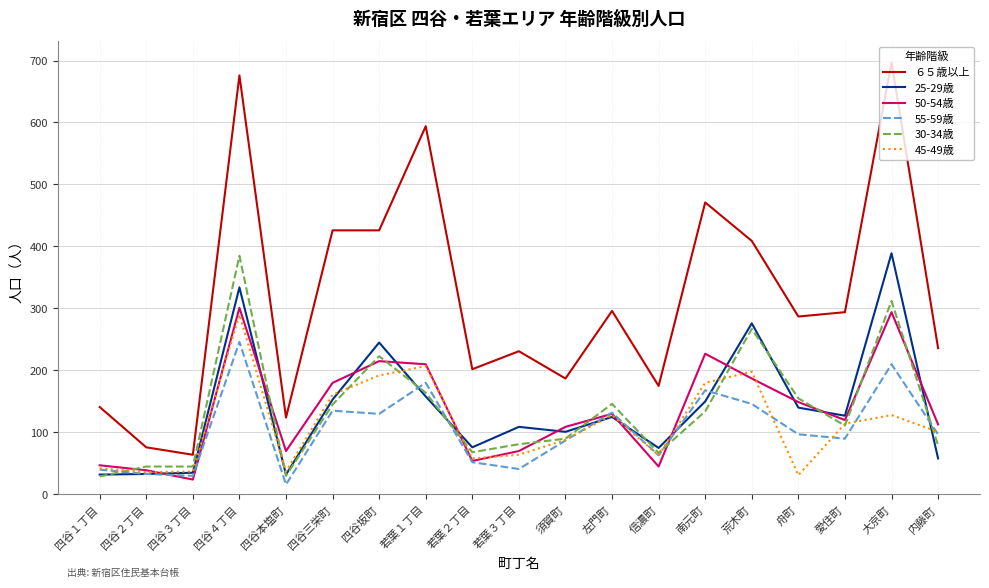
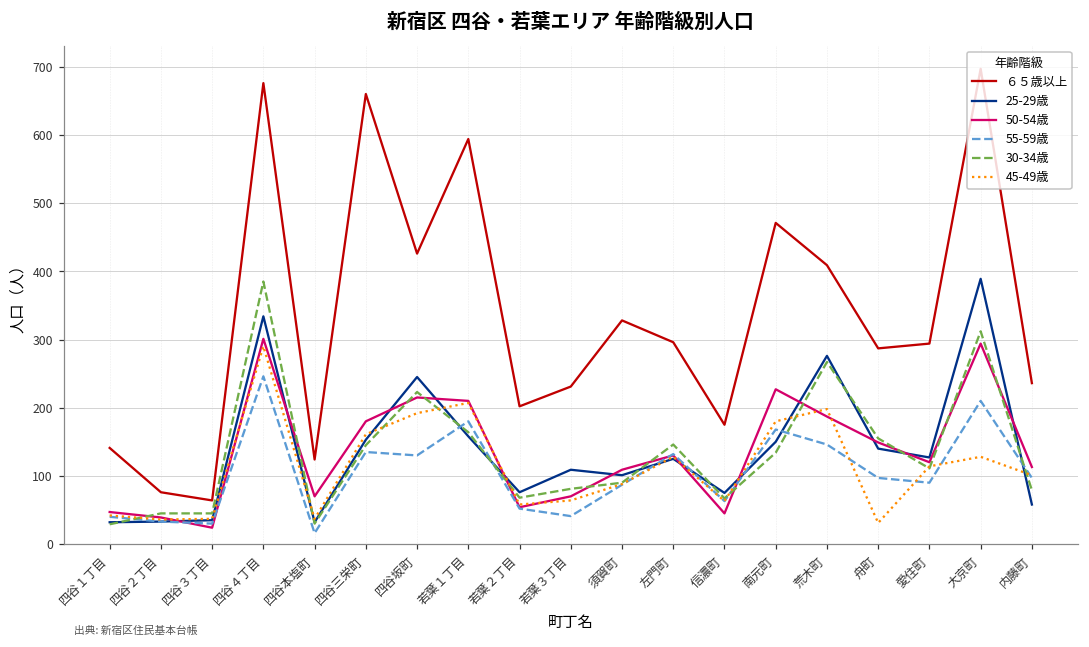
  {
    "６５歳以上": {
      "四谷１丁目": 140,
      "四谷２丁目": 80,
      "四谷３丁目": 60,
      "四谷４丁目": 680,
      "四谷本塩町": 120,
-     "四谷三栄町": 430,
+     "四谷三栄町": 660,
      "四谷坂町": 430,
      "若葉１丁目": 590,
      "若葉２丁目": 200,
      "若葉３丁目": 230,
-     "須賀町": 190,
+     "須賀町": 330,
      "左門町": 300,
      "信濃町": 180,
      "南元町": 470,
      "荒木町": 410,
      "舟町": 290,
      "愛住町": 290,
      "内藤町": 240
    },
    "25-29歳": {
      "四谷４丁目": 330,
      "四谷三栄町": 150,
      "四谷坂町": 250,
      "若葉１丁目": 160,
      "若葉２丁目": 80,
      "若葉３丁目": 110,
      "須賀町": 100,
      "信濃町": 80,
      "南元町": 150,
      "荒木町": 280,
      "舟町": 140,
      "愛住町": 130,
      "大京町": 390,
      "内藤町": 60
    },
    "50-54歳": {
      "四谷１丁目": 50,
      "四谷３丁目": 20,
      "四谷４丁目": 300,
      "四谷本塩町": 70,
      "四谷三栄町": 180,
      "四谷坂町": 220,
      "若葉３丁目": 70,
      "須賀町": 110,
      "信濃町": 50,
      "南元町": 230,
      "荒木町": 190,
      "舟町": 150,
      "愛住町": 120,
      "大京町": 290,
      "内藤町": 110
    },
    "55-59歳": {
      "四谷３丁目": 30,
      "四谷４丁目": 250,
      "四谷本塩町": 20,
      "四谷三栄町": 140,
      "四谷坂町": 130,
      "若葉１丁目": 180,
      "若葉３丁目": 40,
      "南元町": 170,
      "荒木町": 150,
      "舟町": 100,
      "愛住町": 90,
      "大京町": 210
    },
    "30-34歳": {
      "四谷２丁目": 50,
      "四谷３丁目": 50,
      "四谷４丁目": 390,
      "四谷三栄町": 150,
      "四谷坂町": 220,
      "若葉１丁目": 160,
      "若葉２丁目": 70,
      "若葉３丁目": 80,
      "左門町": 150,
      "南元町": 130,
      "荒木町": 270,
      "舟町": 160,
      "大京町": 310,
      "内藤町": 80
    },
    "45-49歳": {
      "四谷４丁目": 290,
      "四谷本塩町": 40,
      "四谷三栄町": 160,
      "四谷坂町": 190,
      "若葉３丁目": 60,
      "南元町": 180,
      "荒木町": 200,
      "舟町": 30,
      "大京町": 130
    }
  }
